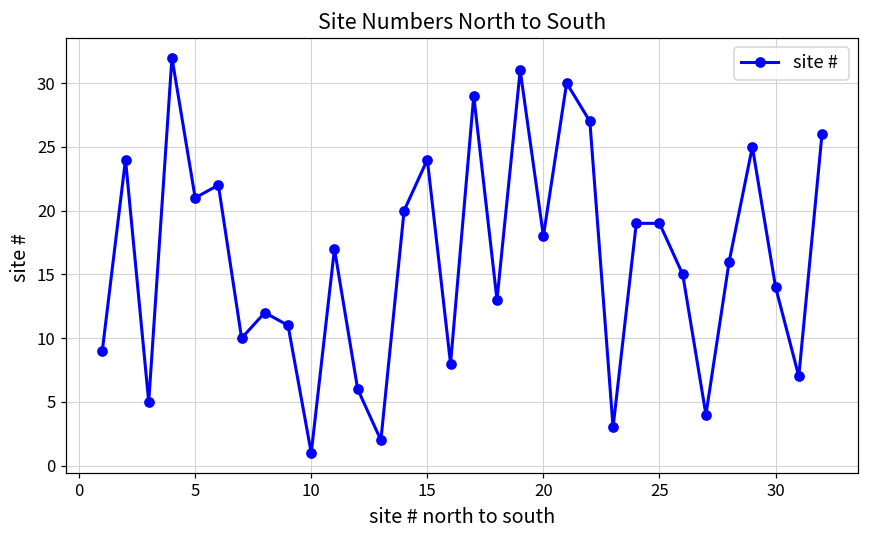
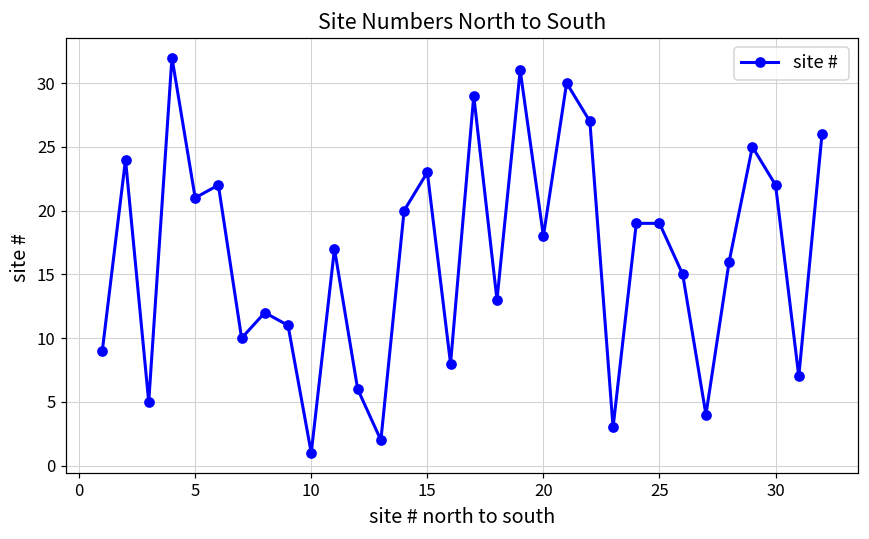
  {
    "5": 21,
    "10": 1,
-   "15": 24,
+   "15": 23,
    "20": 18,
    "25": 19,
-   "30": 14
+   "30": 22
  }
